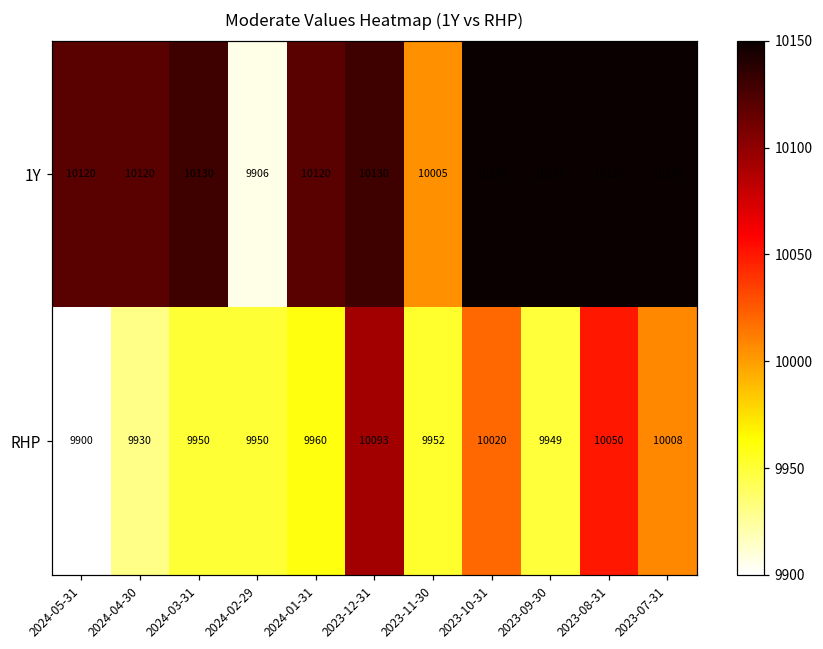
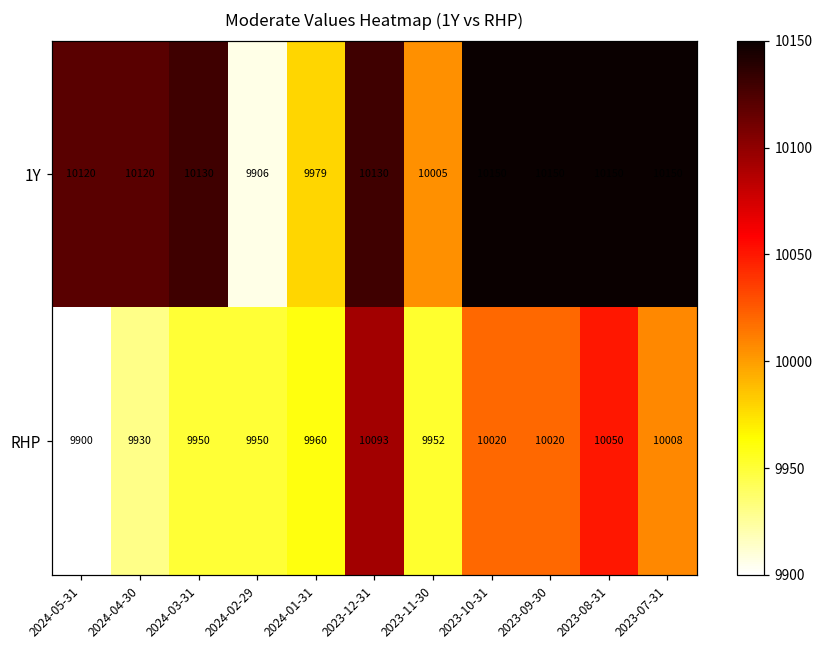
  {
    "1Y": {
      "2024-05-31": 10120,
      "2024-04-30": 10120,
      "2024-03-31": 10130,
      "2024-02-29": 9906,
-     "2024-01-31": 10120,
+     "2024-01-31": 9979,
      "2023-12-31": 10130,
      "2023-11-30": 10005
    },
    "RHP": {
      "2024-05-31": 9900,
      "2024-04-30": 9930,
      "2024-03-31": 9950,
      "2024-02-29": 9950,
      "2024-01-31": 9960,
      "2023-12-31": 10093,
      "2023-11-30": 9952,
      "2023-10-31": 10020,
-     "2023-09-30": 9949,
+     "2023-09-30": 10020,
      "2023-08-31": 10050,
      "2023-07-31": 10008
    }
  }
